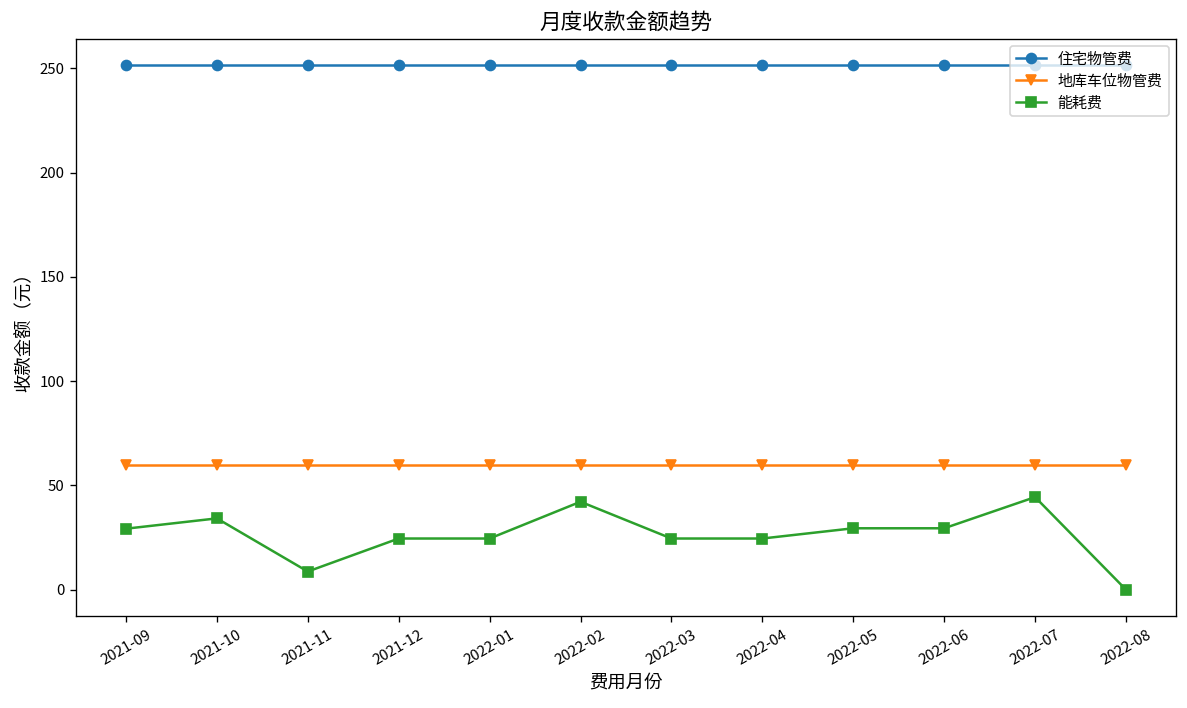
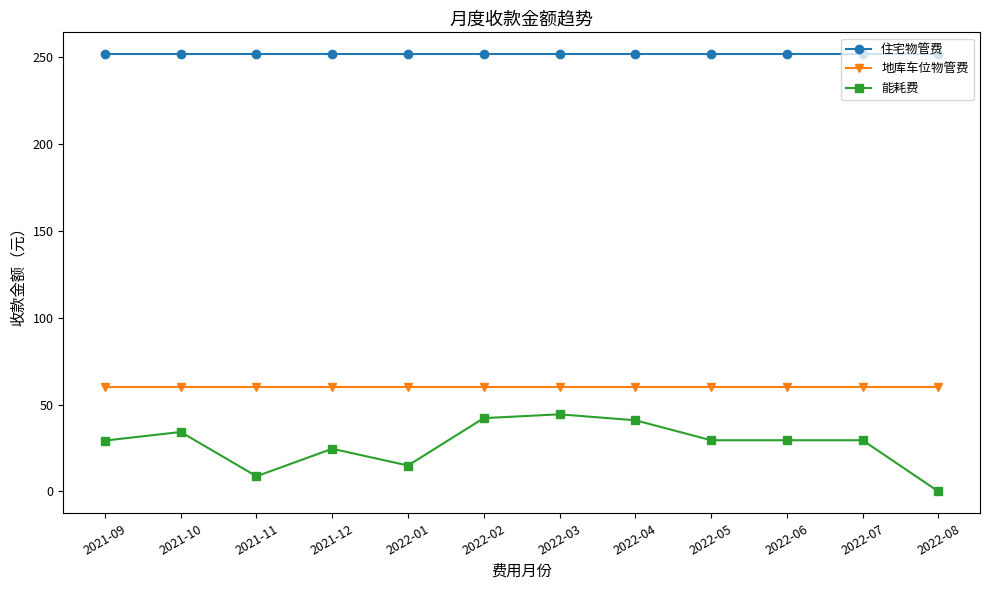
  {
    "住宅物管费": {
      "2021-09": 252,
      "2021-10": 252,
      "2021-11": 252,
      "2021-12": 252,
      "2022-01": 252,
      "2022-02": 252,
      "2022-03": 252,
      "2022-04": 252,
      "2022-05": 252,
      "2022-06": 252
    },
    "地库车位物管费": {
      "2021-09": 60,
      "2021-10": 60,
      "2021-11": 60,
      "2021-12": 60,
      "2022-01": 60,
      "2022-02": 60,
      "2022-03": 60,
      "2022-04": 60,
      "2022-05": 60,
      "2022-06": 60,
      "2022-07": 60,
      "2022-08": 60
    },
    "能耗费": {
      "2021-09": 29,
      "2021-10": 34,
      "2021-11": 9,
      "2021-12": 25,
-     "2022-01": 25,
+     "2022-01": 15,
      "2022-02": 42,
-     "2022-03": 25,
-     "2022-04": 25,
+     "2022-03": 44,
+     "2022-04": 41,
      "2022-05": 29,
      "2022-06": 29,
-     "2022-07": 44,
+     "2022-07": 29,
      "2022-08": 0
    }
  }
